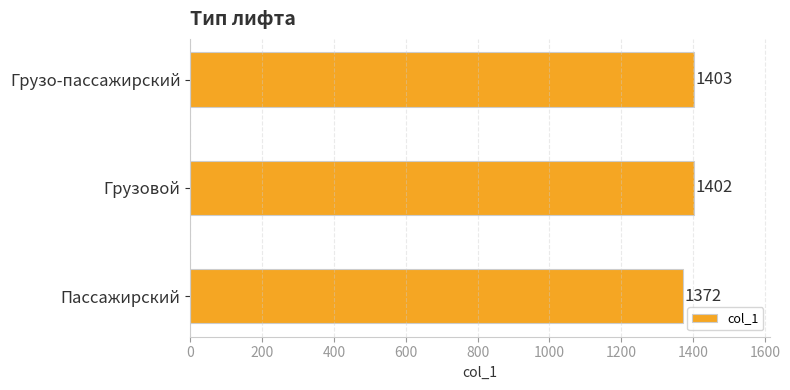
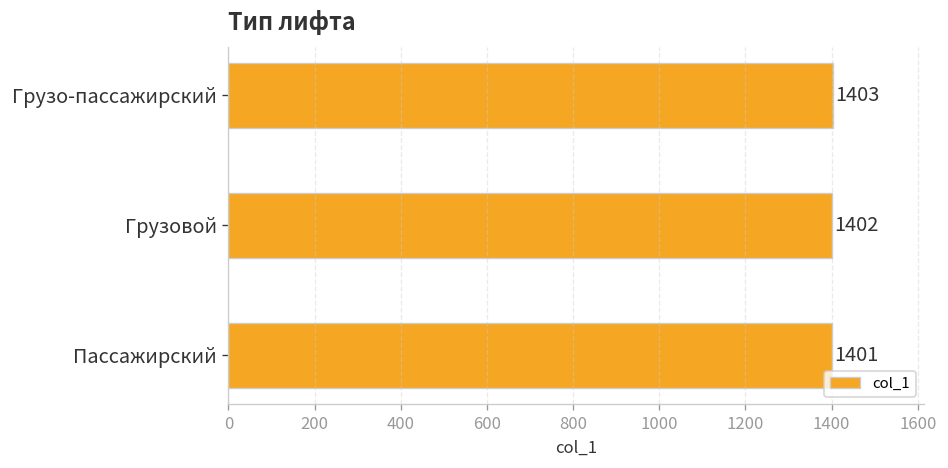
  {
    "Грузо-пассажирский": 1403,
    "Грузовой": 1402,
-   "Пассажирский": 1372
+   "Пассажирский": 1401
  }
